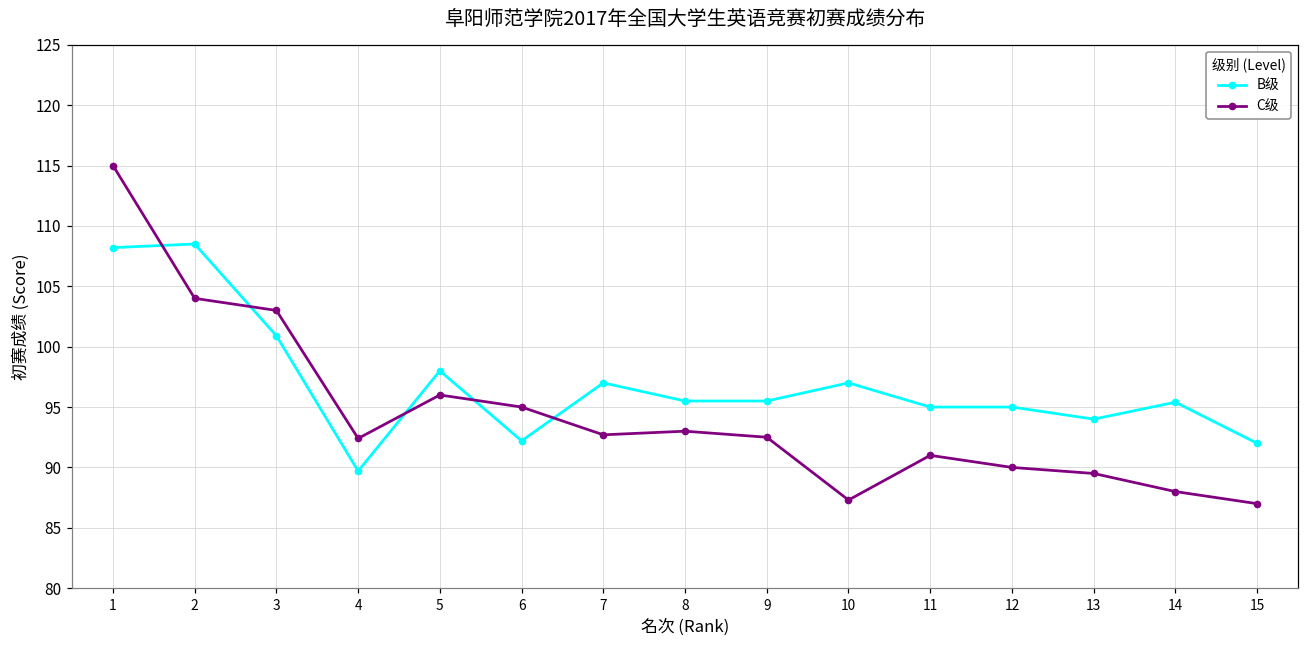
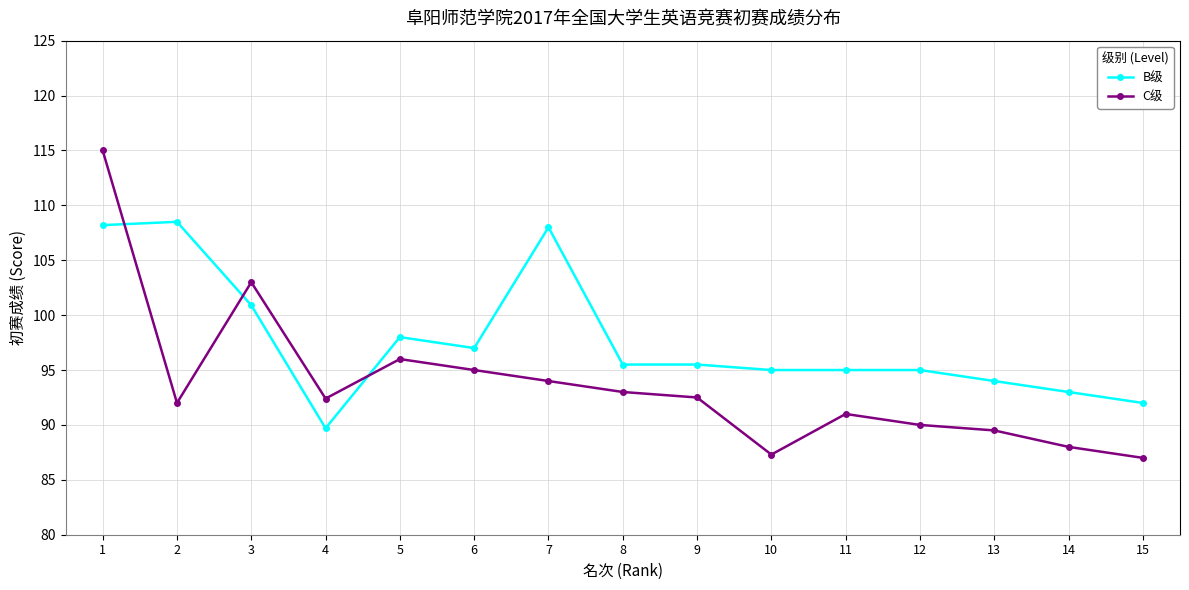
  {
    "B级": {
      "1": 108.2,
      "2": 108.5,
      "3": 100.9,
      "4": 89.7,
      "5": 98.0,
-     "6": 92.2,
-     "7": 97,
+     "6": 97.0,
+     "7": 108,
      "8": 95.5,
      "9": 95.5,
-     "10": 97,
+     "10": 95,
      "11": 95.0,
      "12": 95.0,
      "13": 94.0,
-     "14": 95.4,
+     "14": 93.0,
      "15": 92.0
    },
    "C级": {
      "1": 115.0,
-     "2": 104,
+     "2": 92,
      "3": 103.0,
      "4": 92.4,
      "5": 96.0,
      "6": 95.0,
-     "7": 92.7,
+     "7": 94.0,
      "8": 93.0,
      "9": 92.5,
      "10": 87.3,
      "11": 91.0,
      "12": 90.0,
      "13": 89.5,
      "14": 88.0,
      "15": 87.0
    }
  }
